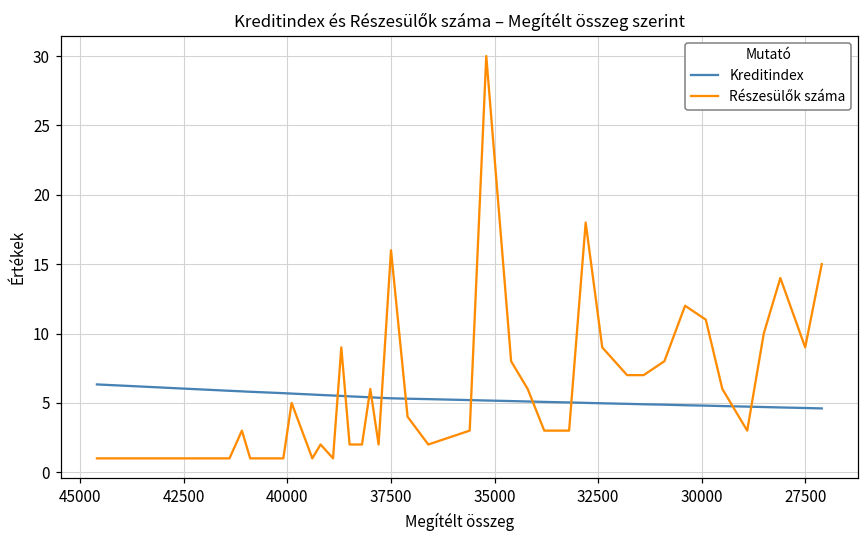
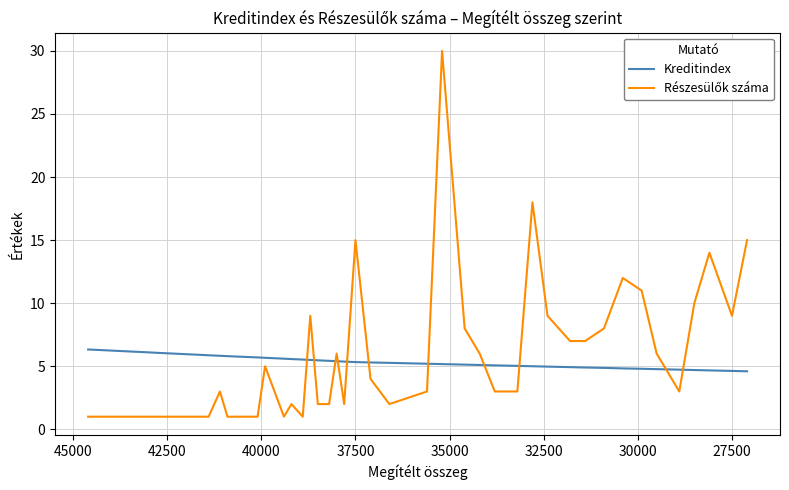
  {
    "Kreditindex": {
      "37500": 5.3,
      "27500": 4.6
    },
    "Részesülők száma": {
-     "37500": 16,
+     "37500": 15,
      "27500": 9
    }
  }
